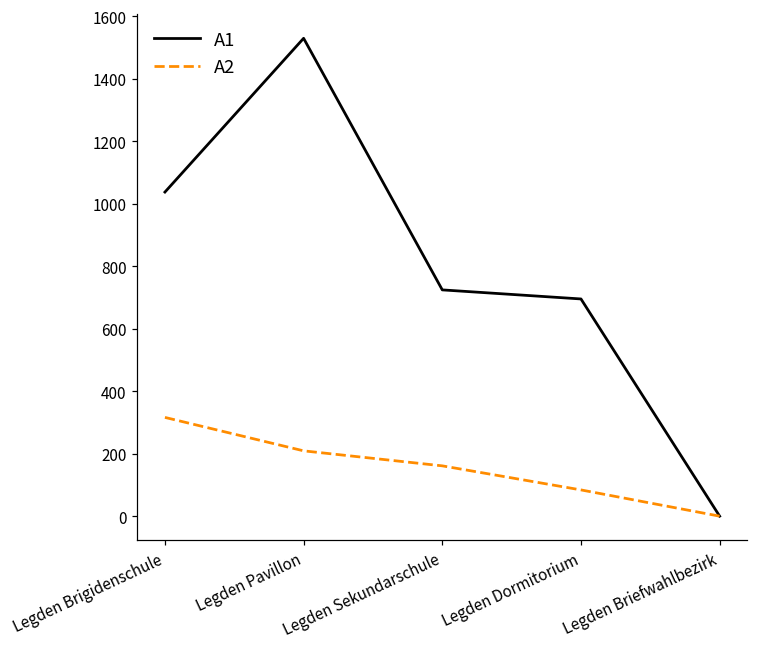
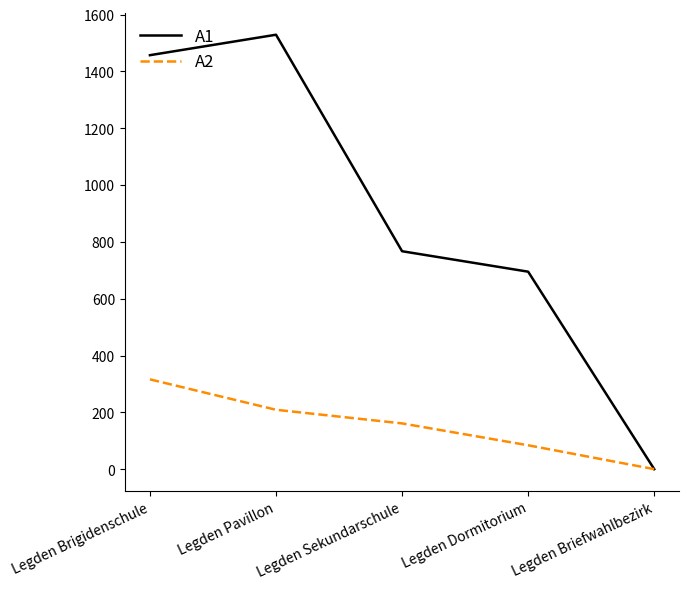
  {
    "A1": {
-     "Legden Brigidenschule": 1040,
+     "Legden Brigidenschule": 1460,
      "Legden Pavillon": 1530,
-     "Legden Sekundarschule": 720,
+     "Legden Sekundarschule": 770,
      "Legden Dormitorium": 700
    },
    "A2": {
      "Legden Brigidenschule": 320,
      "Legden Pavillon": 210,
      "Legden Sekundarschule": 160,
      "Legden Dormitorium": 80
    }
  }
